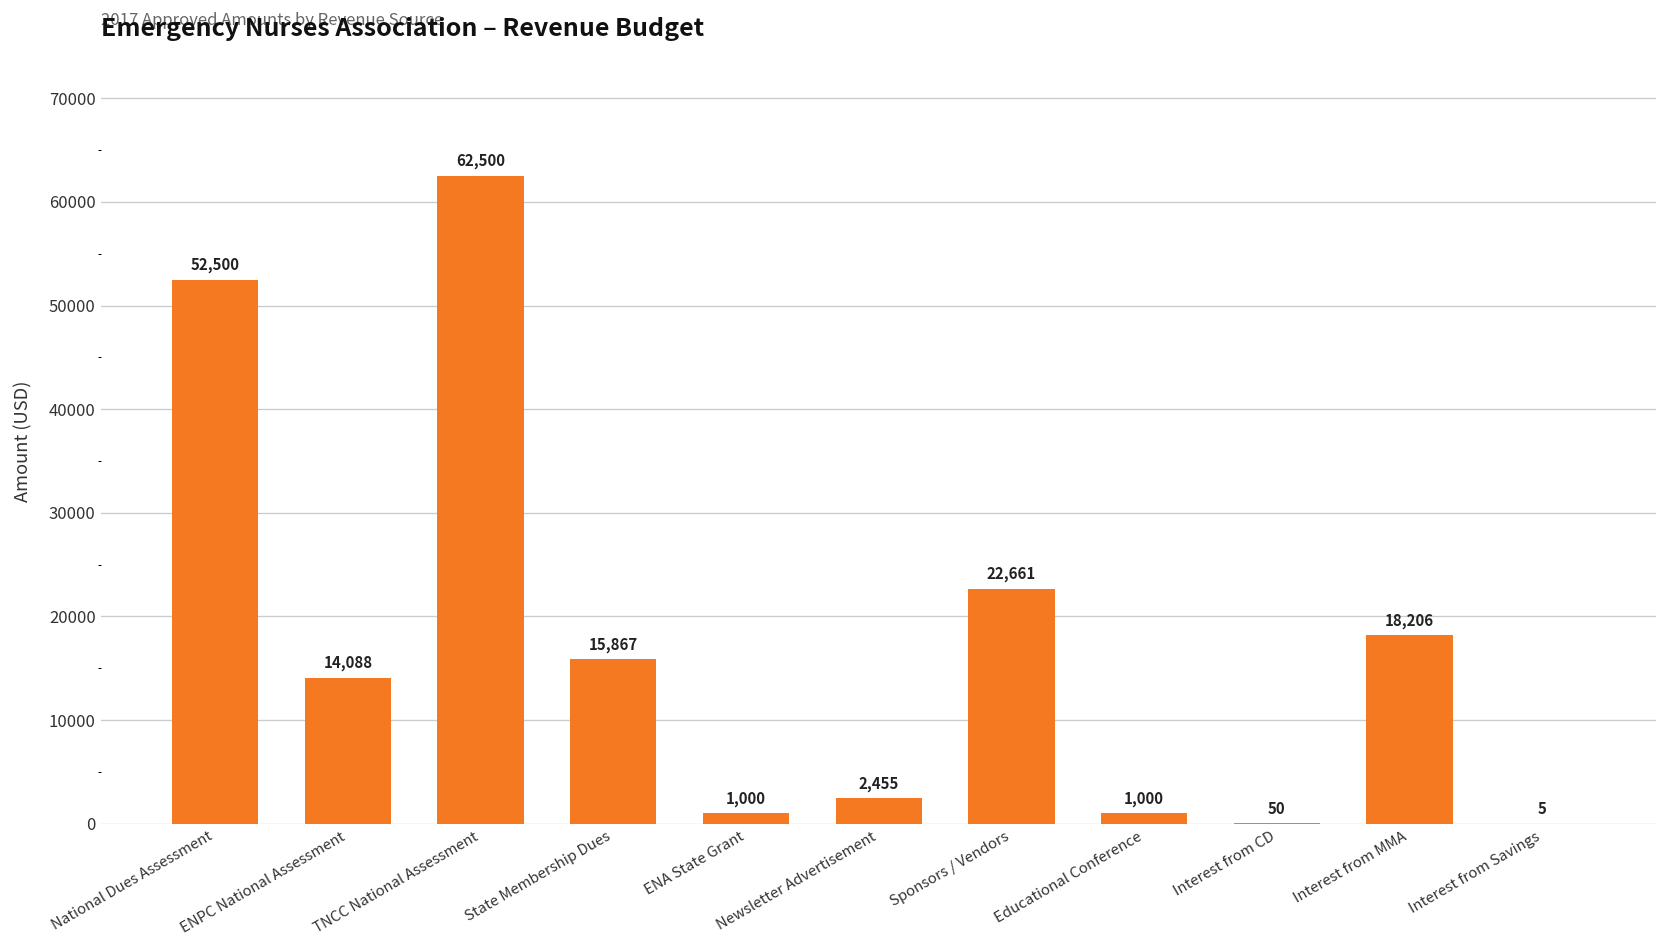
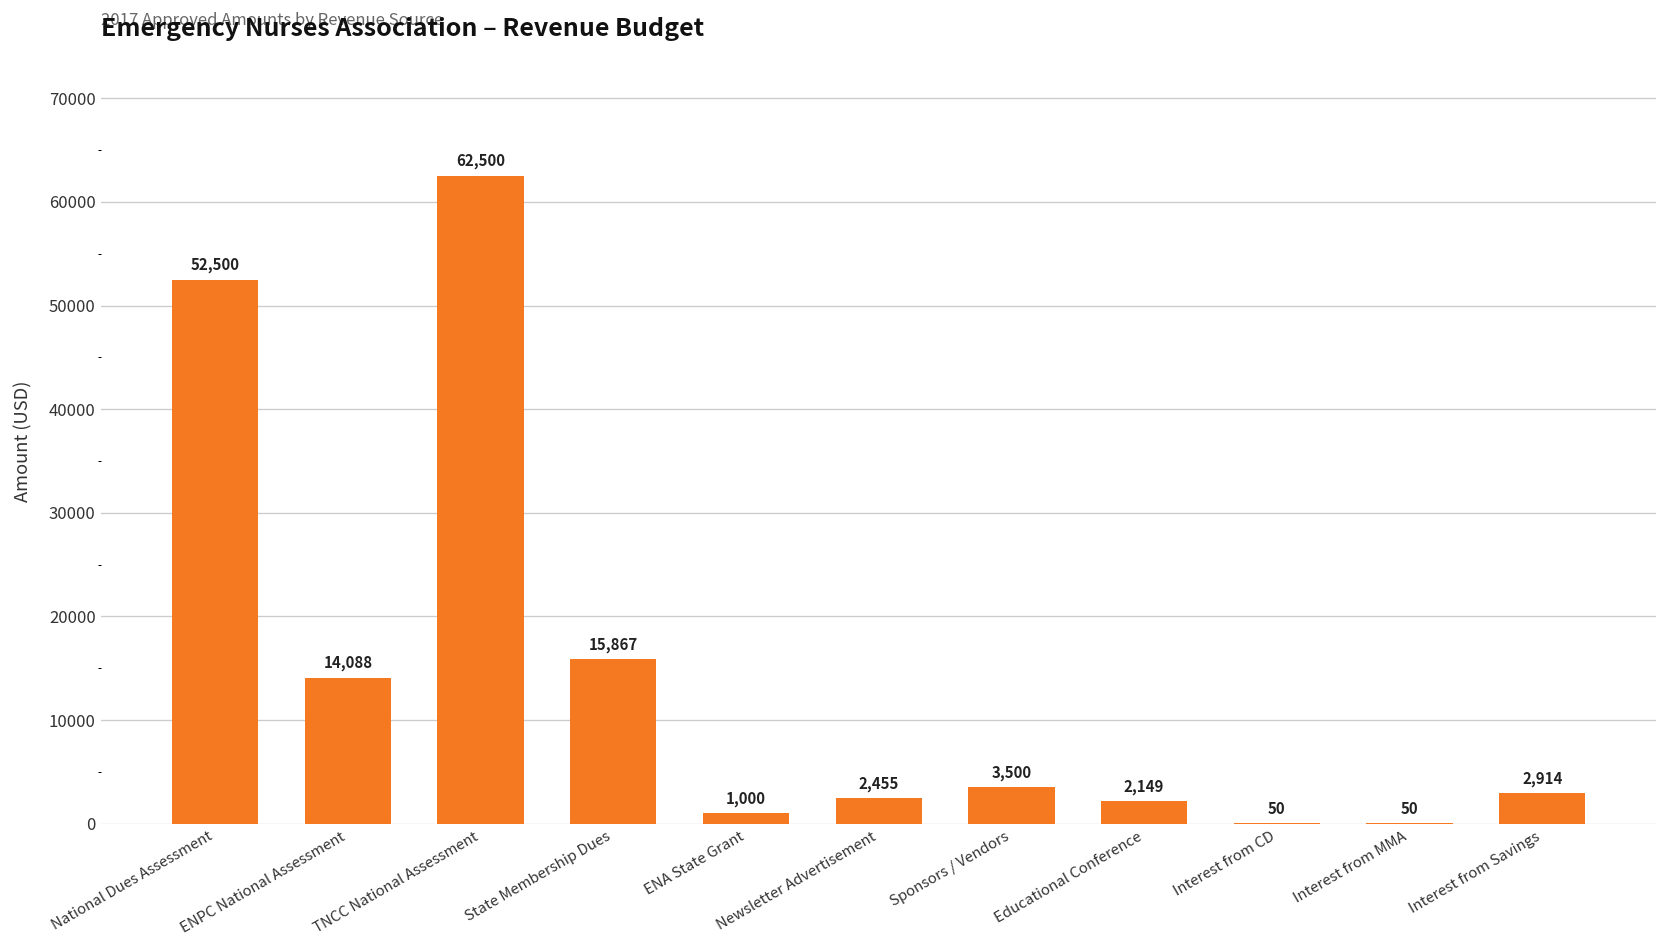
  {
    "National Dues Assessment": "52,500",
    "ENPC National Assessment": "14,088",
    "TNCC National Assessment": "62,500",
    "State Membership Dues": "15,867",
    "ENA State Grant": "1,000",
    "Newsletter Advertisement": "2,455",
-   "Sponsors / Vendors": "22,661",
-   "Educational Conference": "1,000",
+   "Sponsors / Vendors": "3,500",
+   "Educational Conference": "2,149",
    "Interest from CD": "50",
-   "Interest from MMA": "18,206",
-   "Interest from Savings": "5"
+   "Interest from MMA": "50",
+   "Interest from Savings": "2,914"
  }
